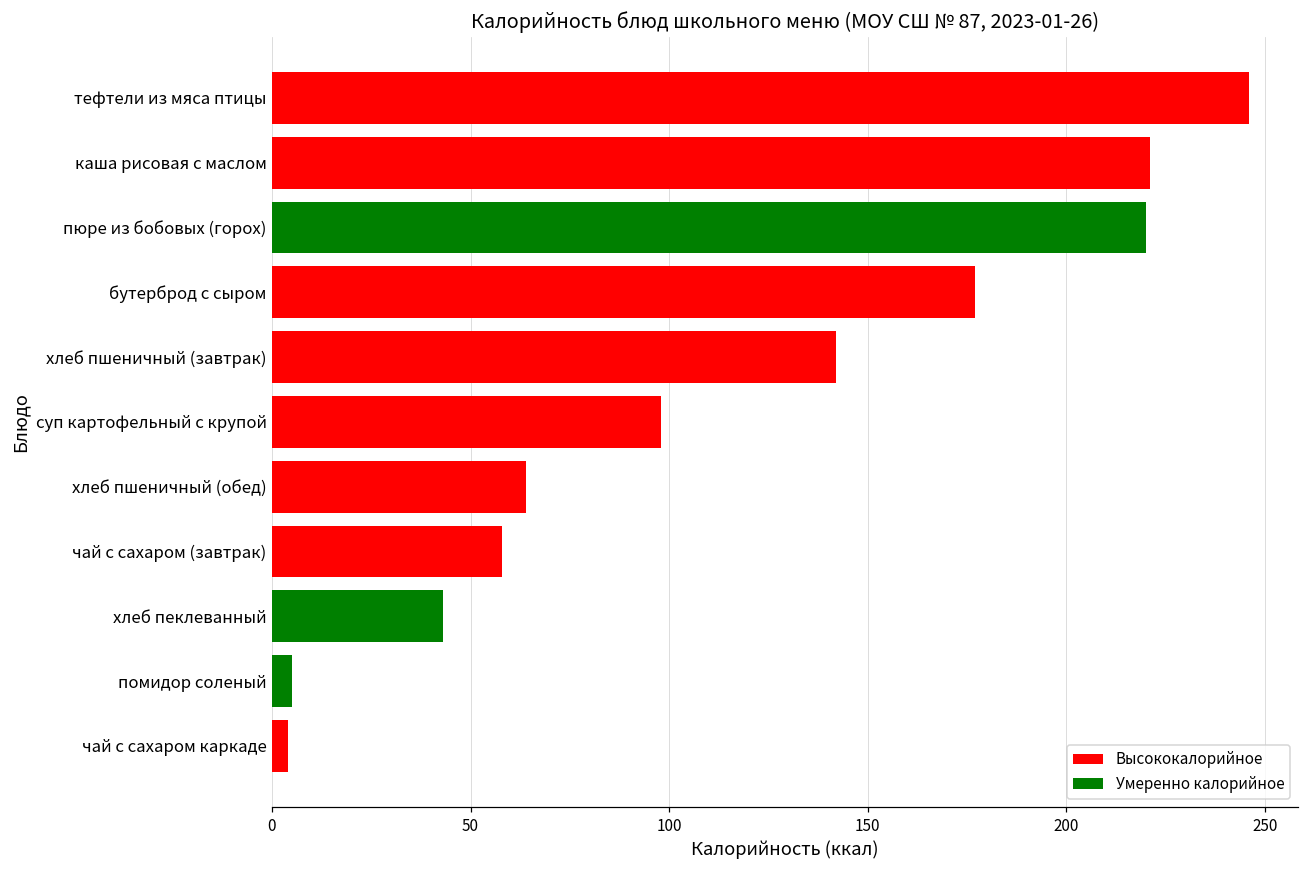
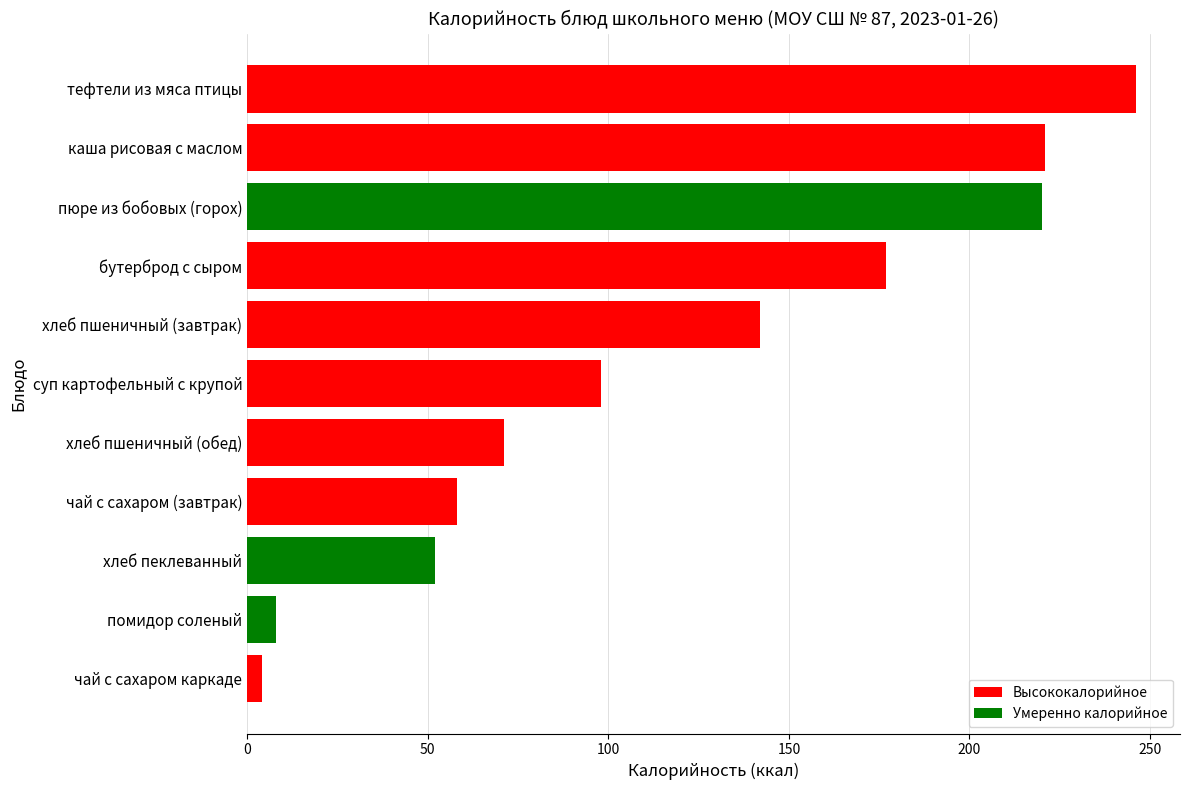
  {
    "тефтели из мяса птицы": 246,
    "каша рисовая с маслом": 221,
    "пюре из бобовых (горох)": 220,
    "бутерброд с сыром": 177,
    "хлеб пшеничный (завтрак)": 142,
    "суп картофельный с крупой": 98,
-   "хлеб пшеничный (обед)": 64,
+   "хлеб пшеничный (обед)": 71,
    "чай с сахаром (завтрак)": 58,
-   "хлеб пеклеванный": 43,
-   "помидор соленый": 5,
+   "хлеб пеклеванный": 52,
+   "помидор соленый": 8,
    "чай с сахаром каркаде": 4
  }
